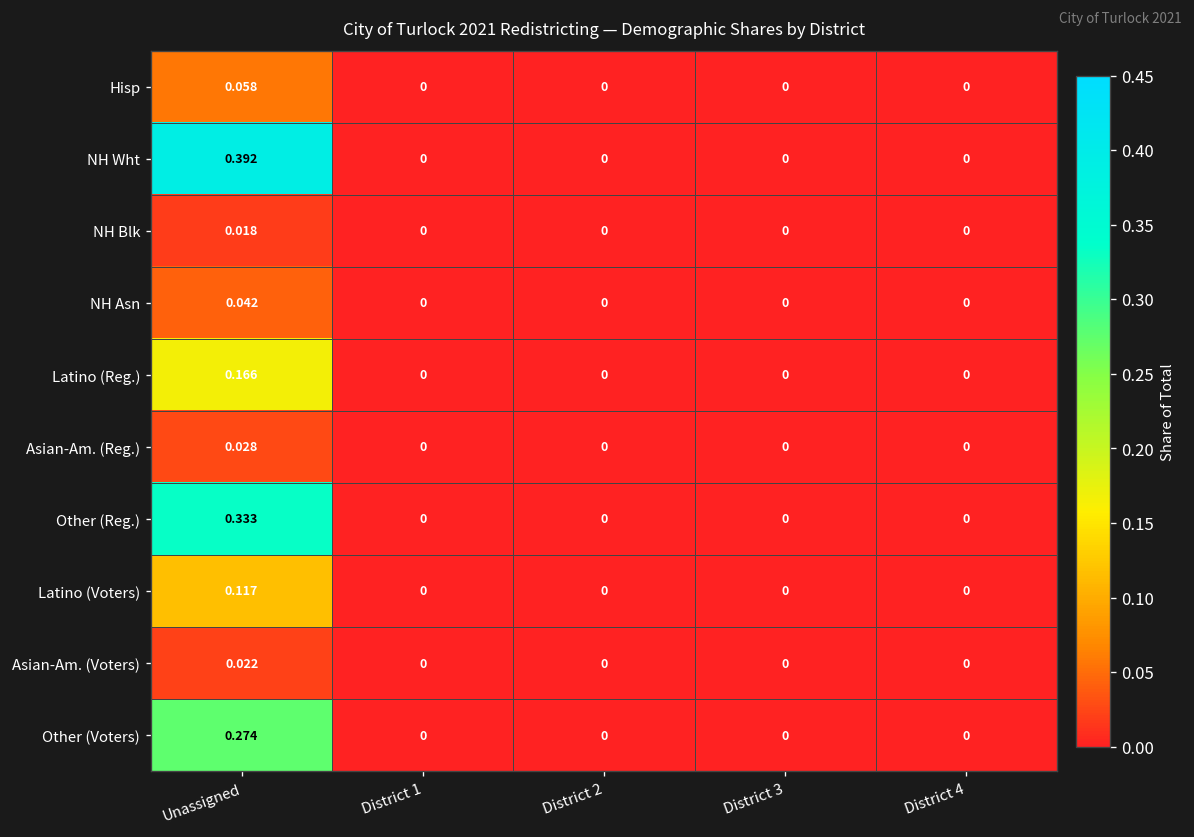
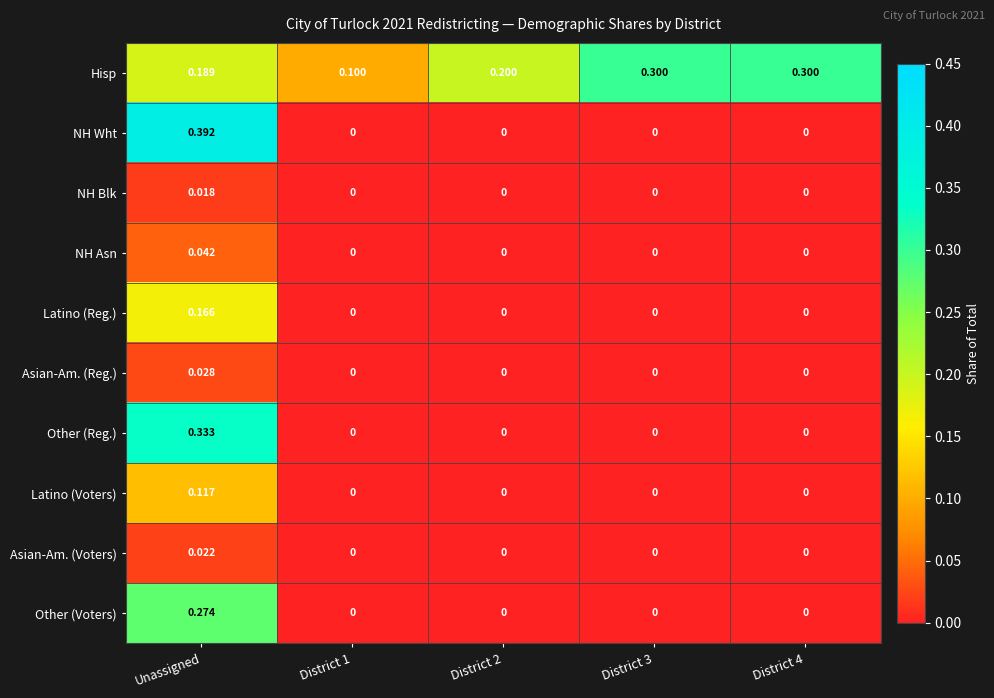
  {
    "Hisp": {
-     "Unassigned": 0.058,
-     "District 1": 0,
-     "District 2": 0,
-     "District 3": 0,
-     "District 4": 0
+     "Unassigned": 0.189,
+     "District 1": 0.100,
+     "District 2": 0.200,
+     "District 3": 0.300,
+     "District 4": 0.300
    },
    "NH Wht": {
      "Unassigned": 0.392,
      "District 1": 0,
      "District 2": 0,
      "District 3": 0,
      "District 4": 0
    },
    "NH Blk": {
      "Unassigned": 0.018,
      "District 1": 0,
      "District 2": 0,
      "District 3": 0,
      "District 4": 0
    },
    "NH Asn": {
      "Unassigned": 0.042,
      "District 1": 0,
      "District 2": 0,
      "District 3": 0,
      "District 4": 0
    },
    "Latino (Reg.)": {
      "Unassigned": 0.166,
      "District 1": 0,
      "District 2": 0,
      "District 3": 0,
      "District 4": 0
    },
    "Asian-Am. (Reg.)": {
      "Unassigned": 0.028,
      "District 1": 0,
      "District 2": 0,
      "District 3": 0,
      "District 4": 0
    },
    "Other (Reg.)": {
      "Unassigned": 0.333,
      "District 1": 0,
      "District 2": 0,
      "District 3": 0,
      "District 4": 0
    },
    "Latino (Voters)": {
      "Unassigned": 0.117,
      "District 1": 0,
      "District 2": 0,
      "District 3": 0,
      "District 4": 0
    },
    "Asian-Am. (Voters)": {
      "Unassigned": 0.022,
      "District 1": 0,
      "District 2": 0,
      "District 3": 0,
      "District 4": 0
    },
    "Other (Voters)": {
      "Unassigned": 0.274,
      "District 1": 0,
      "District 2": 0,
      "District 3": 0,
      "District 4": 0
    }
  }
